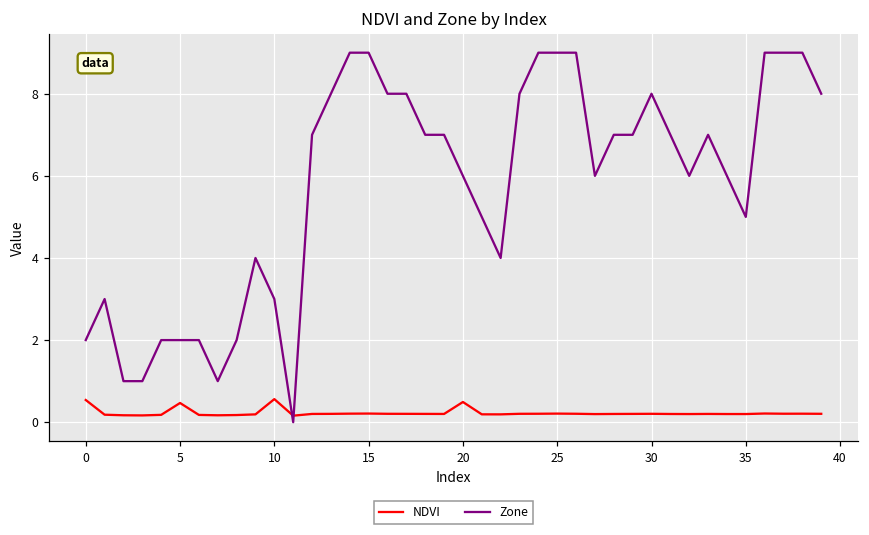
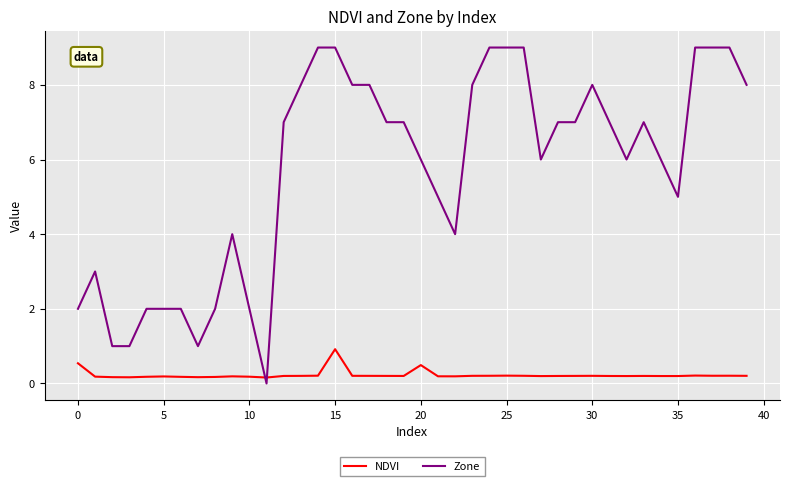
  {
    "NDVI": {
      "0": 0.5,
-     "5": 0.5,
-     "10": 0.6,
-     "15": 0.2,
+     "5": 0.2,
+     "10": 0.2,
+     "15": 0.9,
      "20": 0.5,
      "25": 0.2,
      "30": 0.2,
      "35": 0.2
    },
    "Zone": {
      "0": 2,
      "5": 2,
-     "10": 3,
+     "10": 2,
      "15": 9,
      "20": 6,
      "25": 9,
      "30": 8,
      "35": 5
    }
  }
